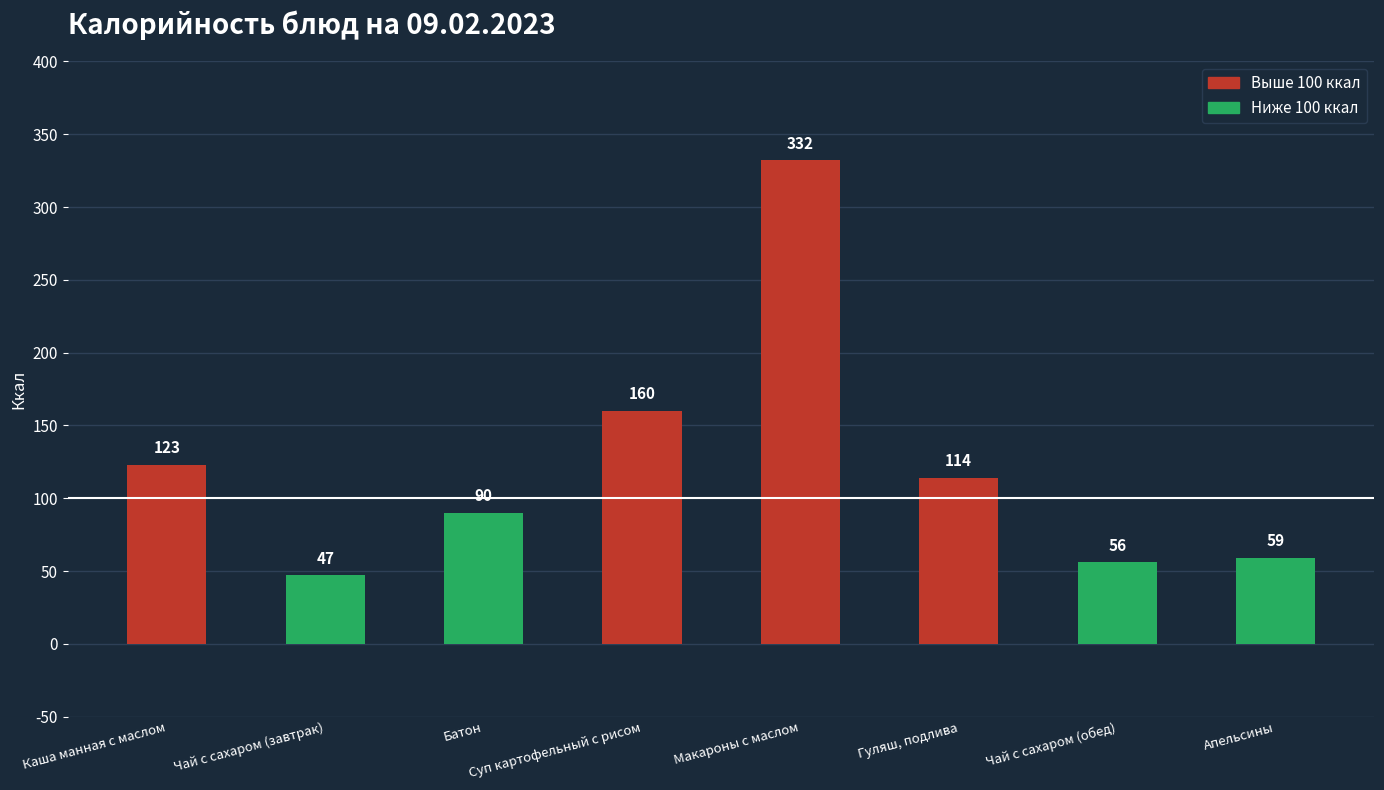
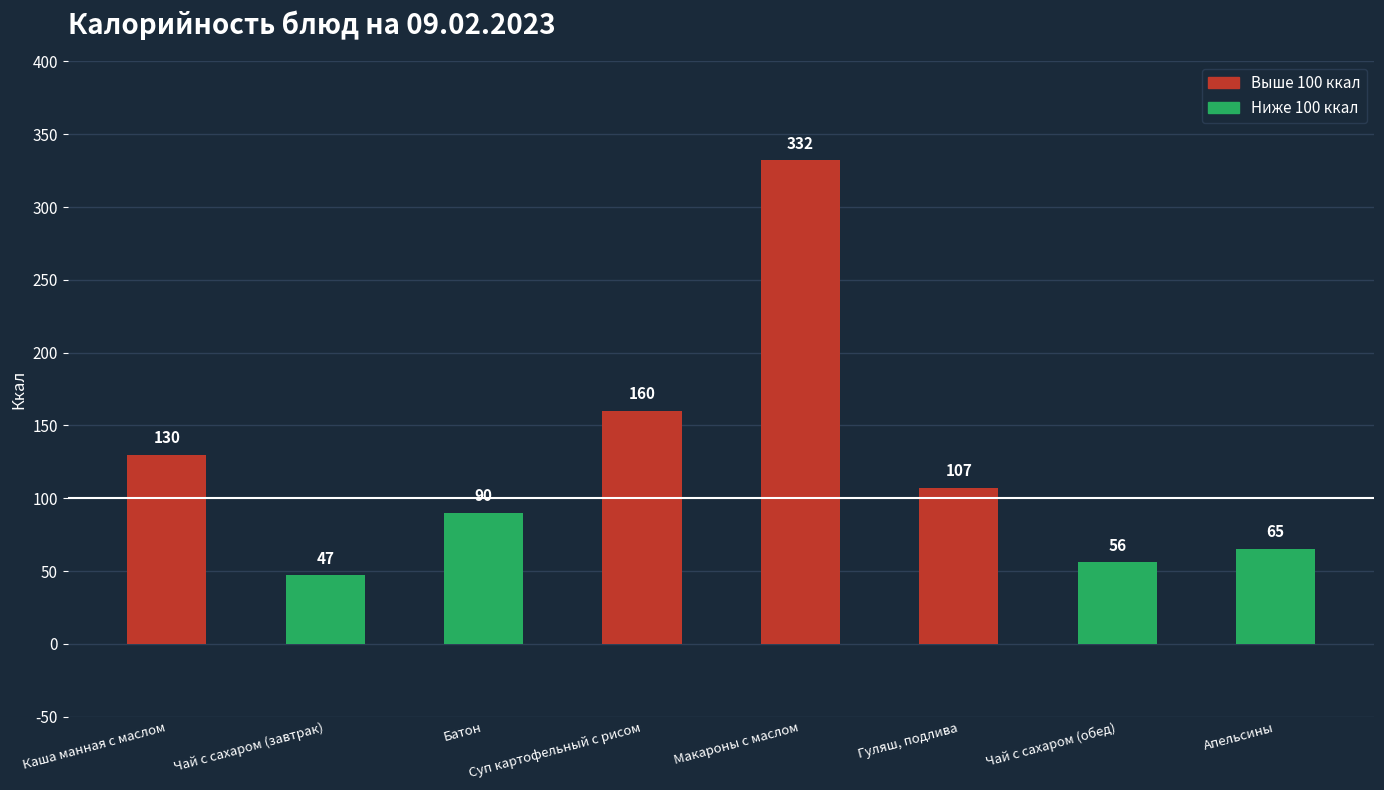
  {
-   "Каша манная с маслом": 123,
+   "Каша манная с маслом": 130,
    "Чай с сахаром (завтрак)": 47,
    "Батон": 90,
    "Суп картофельный с рисом": 160,
    "Макароны с маслом": 332,
-   "Гуляш, подлива": 114,
+   "Гуляш, подлива": 107,
    "Чай с сахаром (обед)": 56,
-   "Апельсины": 59
+   "Апельсины": 65
  }
